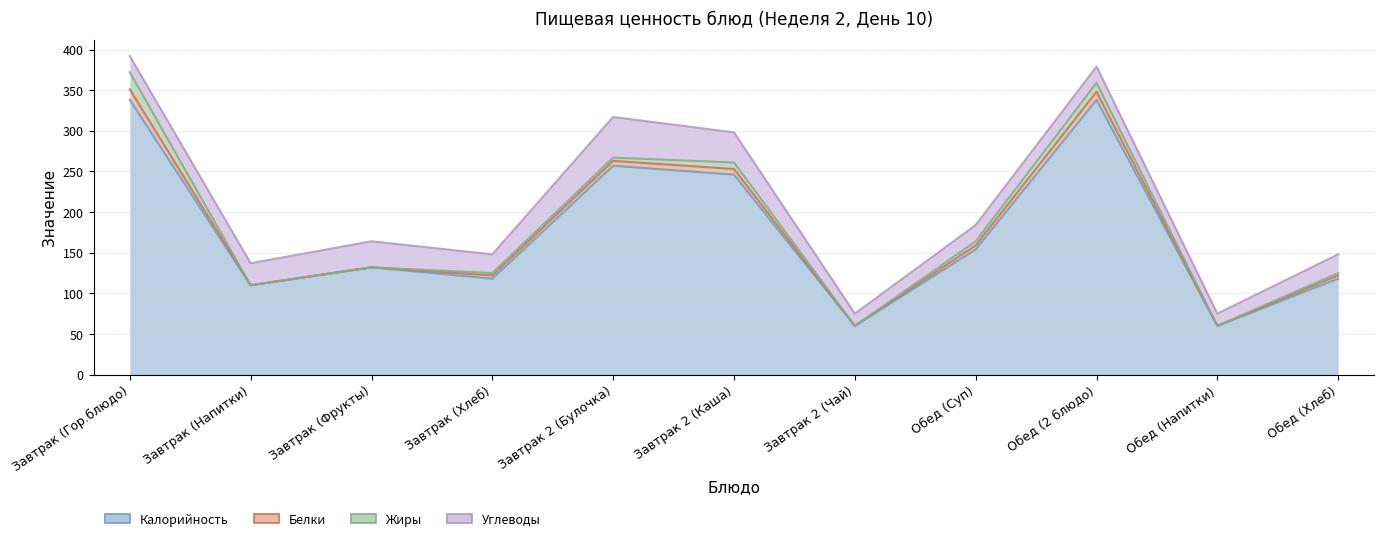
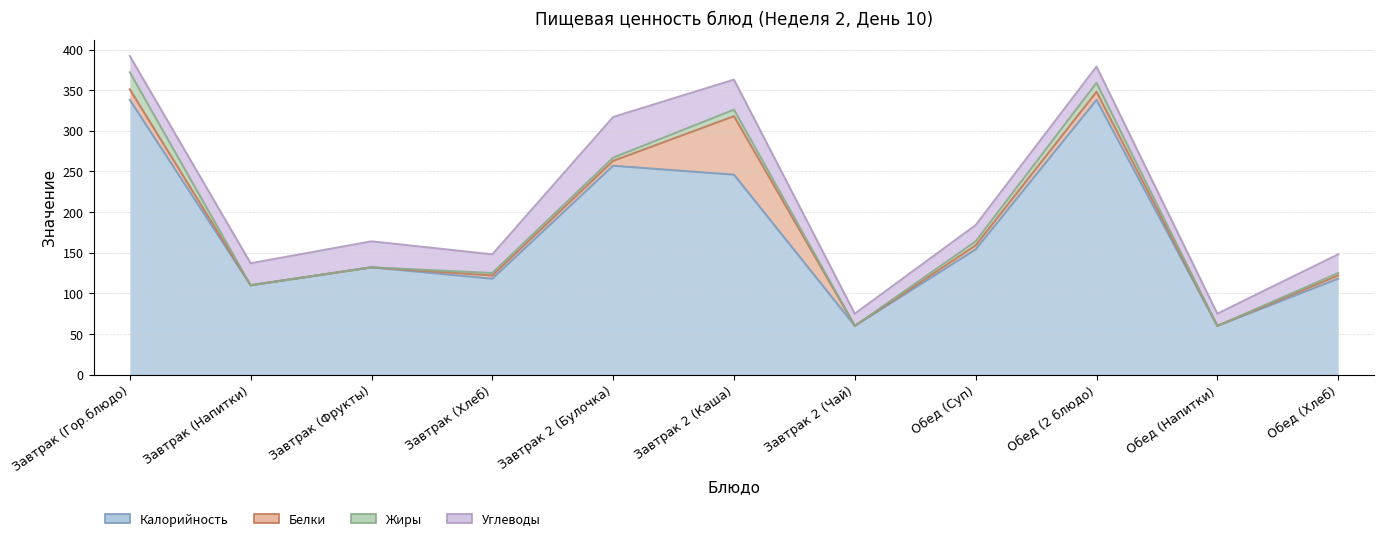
  {
    "Белки": {
      "Завтрак (Гор.блюдо)": 10,
      "Завтрак 2 (Булочка)": 10,
-     "Завтрак 2 (Каша)": 10,
+     "Завтрак 2 (Каша)": 70,
      "Обед (Суп)": 10,
      "Обед (2 блюдо)": 10
    }
  }
